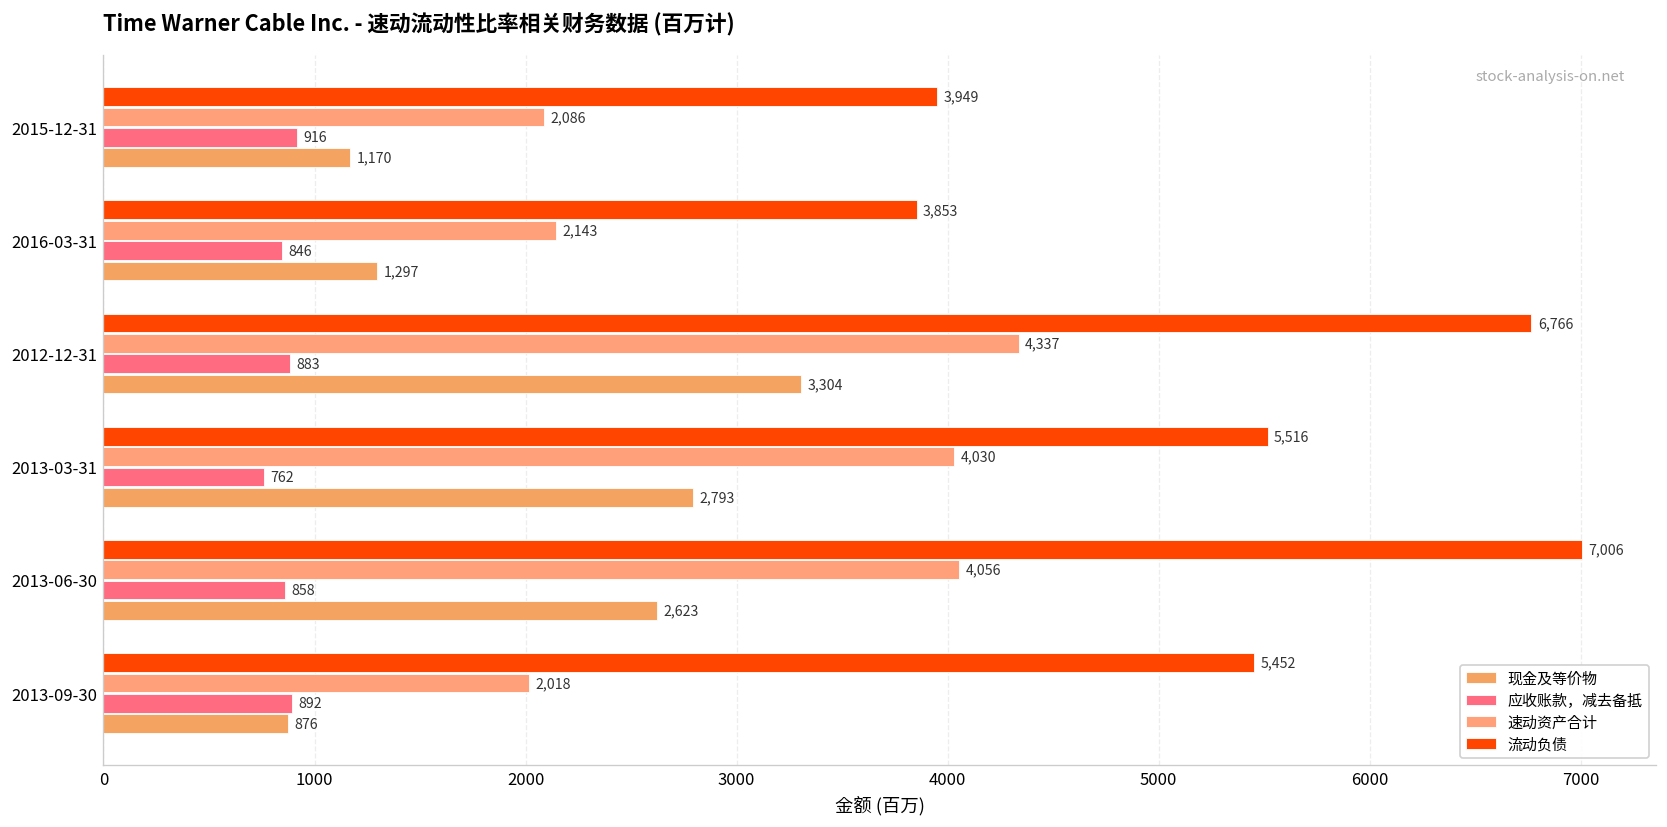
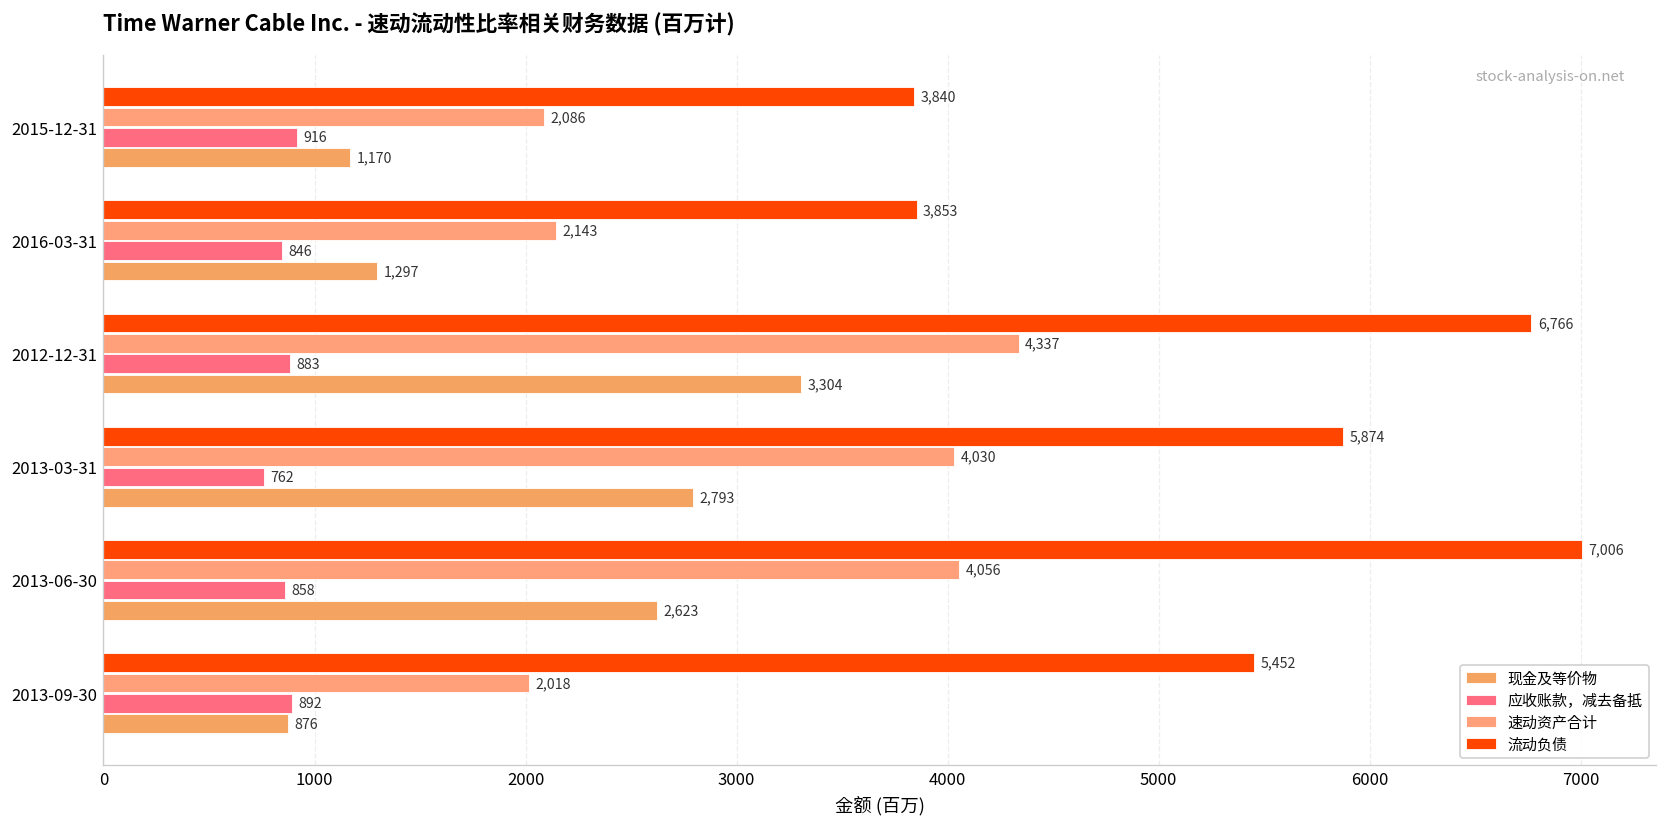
  {
    "流动负债": {
-     "2015-12-31": "3,949",
+     "2015-12-31": "3,840",
      "2016-03-31": "3,853",
      "2012-12-31": "6,766",
-     "2013-03-31": "5,516",
+     "2013-03-31": "5,874",
      "2013-06-30": "7,006",
      "2013-09-30": "5,452"
    }
  }
